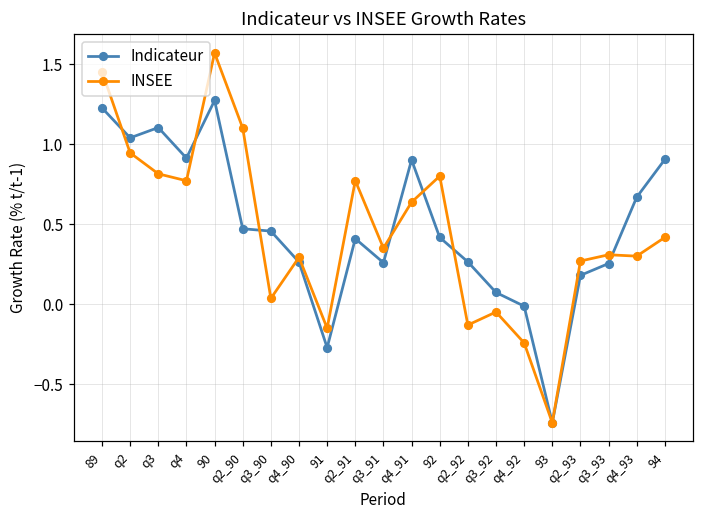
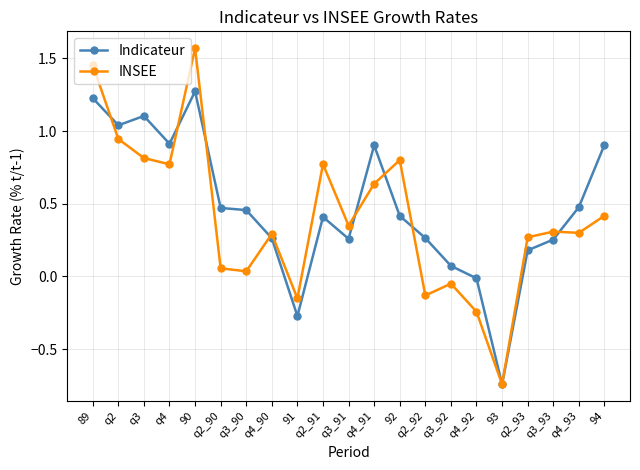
  {
    "Indicateur": {
      "89": 1.23,
      "q2": 1.04,
      "q3": 1.10,
      "q4": 0.91,
      "90": 1.27,
      "q2_90": 0.47,
      "q3_90": 0.46,
      "q4_90": 0.26,
      "91": -0.27,
      "q2_91": 0.41,
      "q3_91": 0.26,
      "q4_91": 0.90,
      "92": 0.42,
      "q2_92": 0.26,
      "q3_92": 0.07,
      "q4_92": -0.01,
      "q2_93": 0.18,
      "q3_93": 0.25,
-     "q4_93": 0.67,
+     "q4_93": 0.48,
      "94": 0.90
    },
    "INSEE": {
      "q2": 0.95,
      "q3": 0.81,
      "q4": 0.77,
      "90": 1.57,
-     "q2_90": 1.10,
+     "q2_90": 0.06,
      "q3_90": 0.04,
      "q4_90": 0.29,
      "91": -0.15,
      "q2_91": 0.77,
      "q3_91": 0.35,
      "q4_91": 0.64,
      "92": 0.80,
      "q2_92": -0.13,
      "q3_92": -0.05,
      "q4_92": -0.24,
      "q2_93": 0.27,
      "q3_93": 0.31,
      "q4_93": 0.30,
      "94": 0.42
    }
  }
